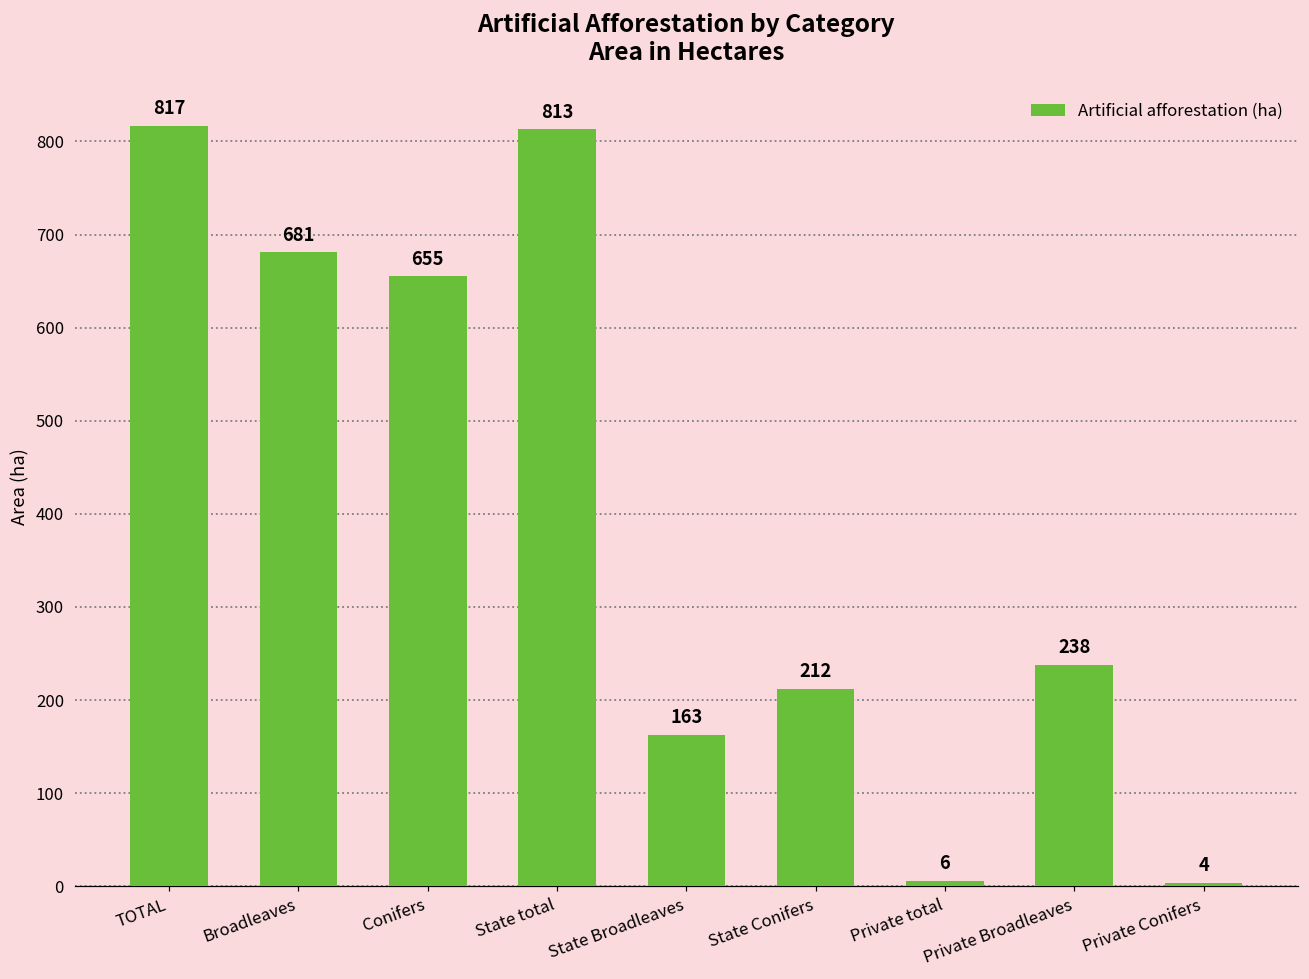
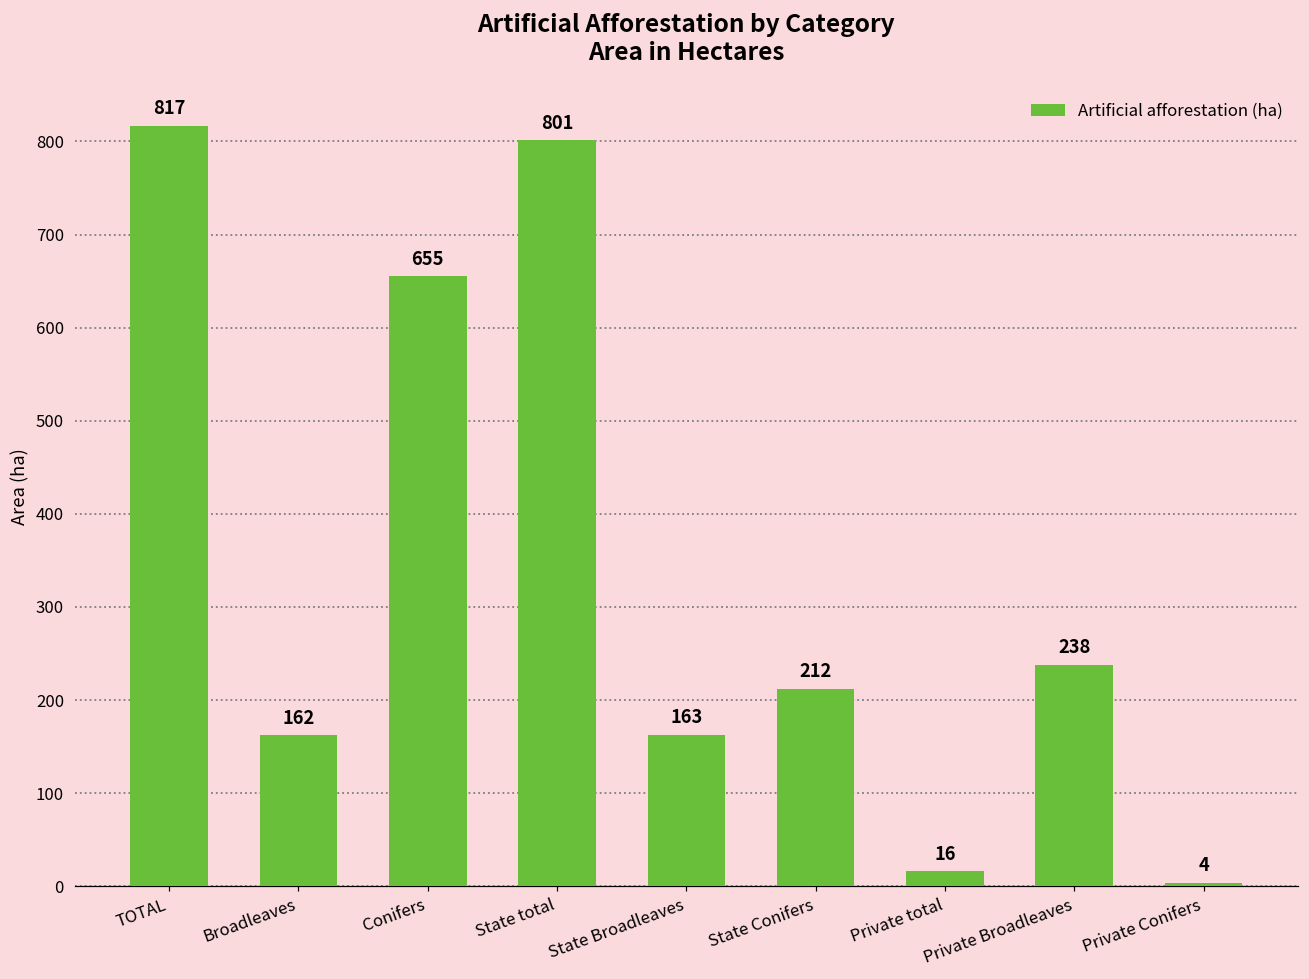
  {
    "TOTAL": 817,
-   "Broadleaves": 681,
+   "Broadleaves": 162,
    "Conifers": 655,
-   "State total": 813,
+   "State total": 801,
    "State Broadleaves": 163,
    "State Conifers": 212,
-   "Private total": 6,
+   "Private total": 16,
    "Private Broadleaves": 238,
    "Private Conifers": 4
  }
